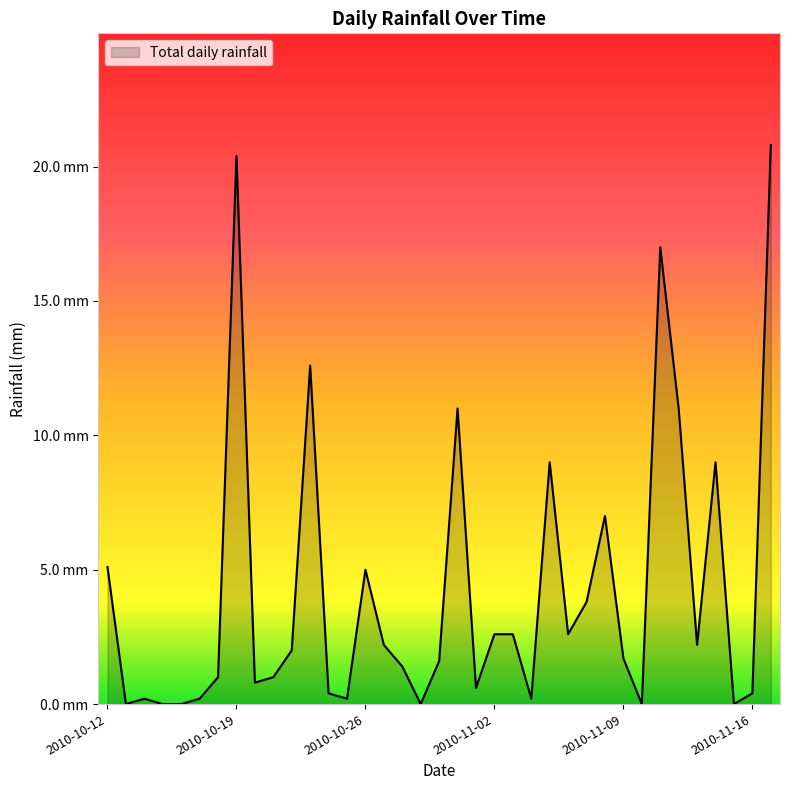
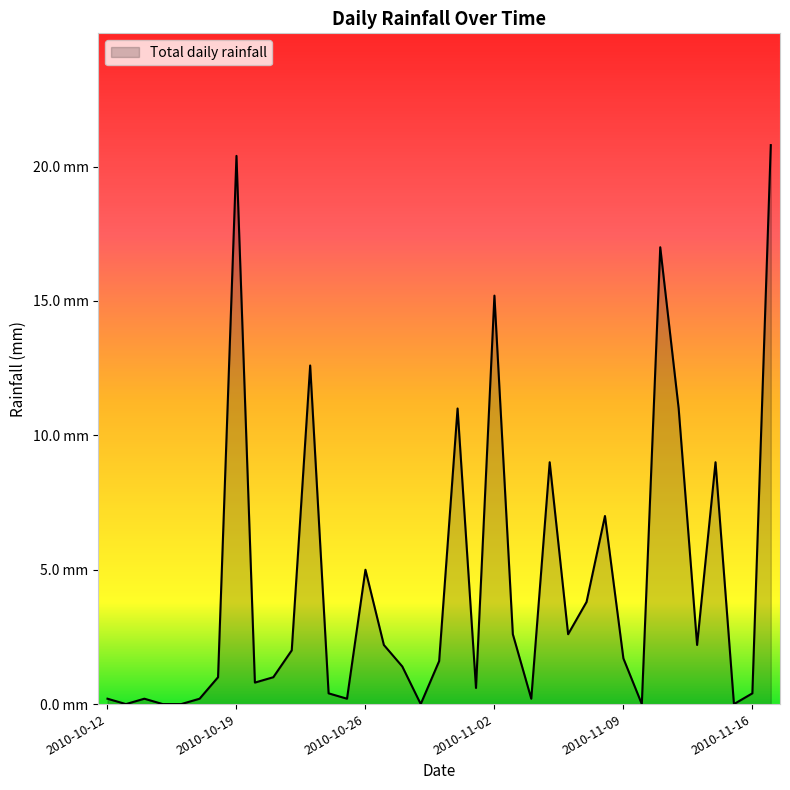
  {
-   "2010-10-12": "5.1 mm",
+   "2010-10-12": "0.2 mm",
    "2010-10-19": "20.4 mm",
    "2010-10-26": "5.0 mm",
-   "2010-11-02": "2.6 mm",
+   "2010-11-02": "15.2 mm",
    "2010-11-09": "1.7 mm",
    "2010-11-16": "0.4 mm"
  }
